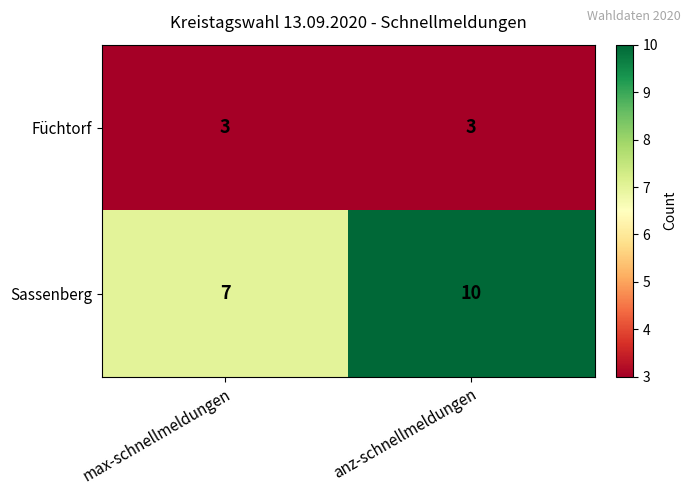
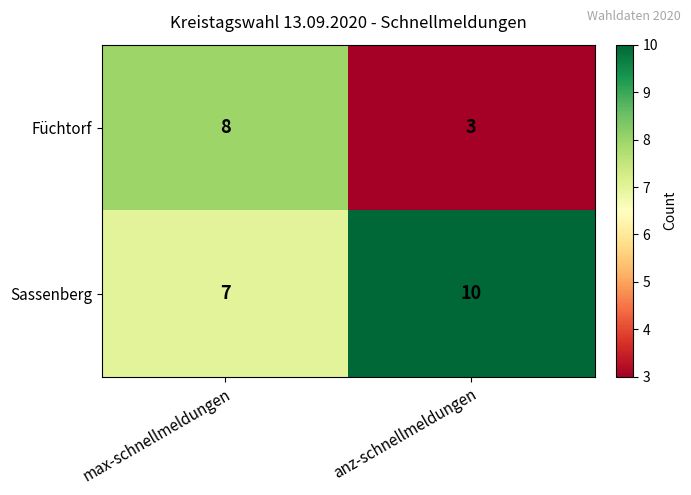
  {
    "Füchtorf": {
-     "max-schnellmeldungen": 3,
+     "max-schnellmeldungen": 8,
      "anz-schnellmeldungen": 3
    },
    "Sassenberg": {
      "max-schnellmeldungen": 7,
      "anz-schnellmeldungen": 10
    }
  }
